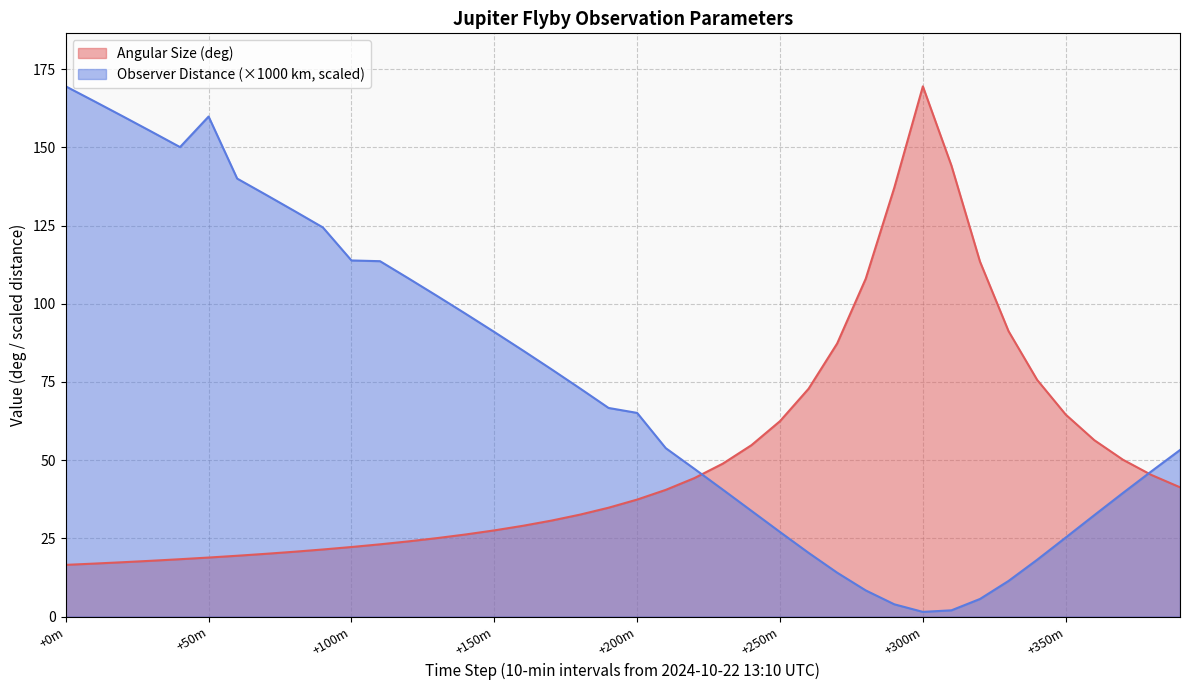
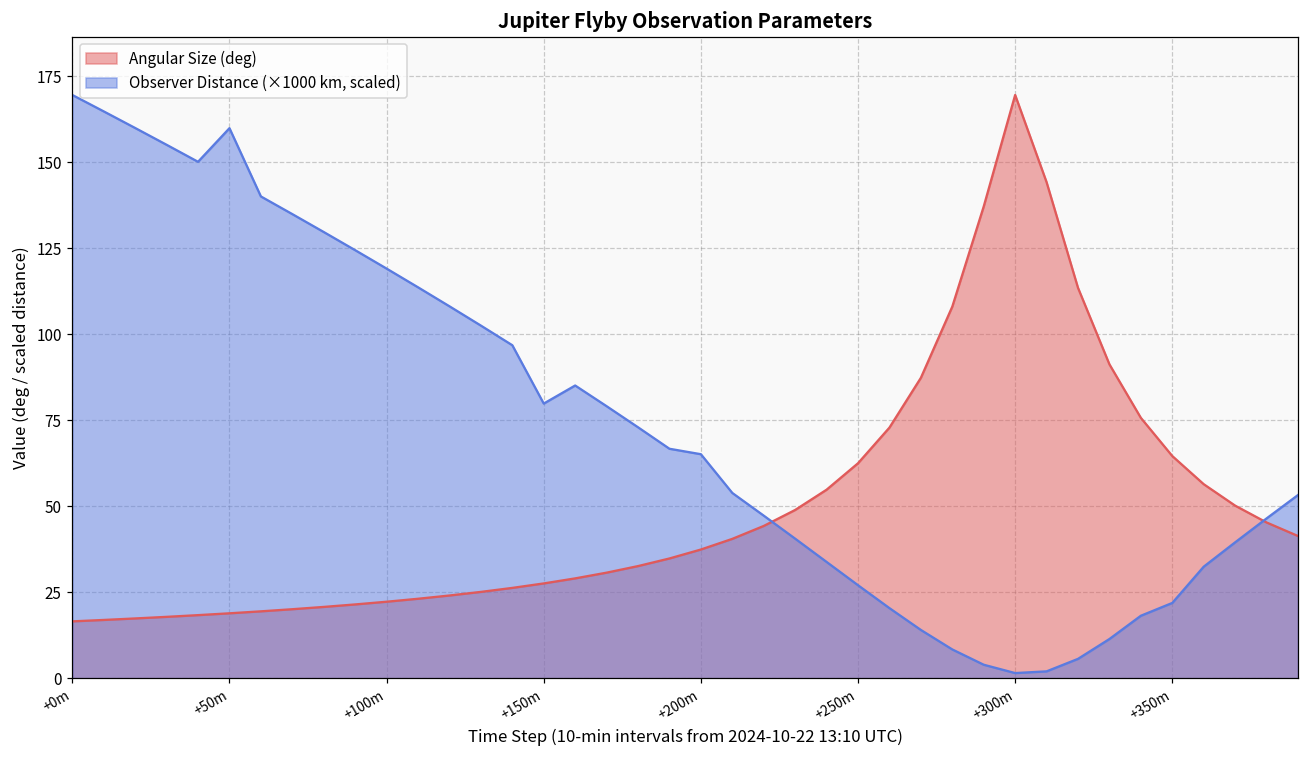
  {
    "Angular Size (deg)": {
      "+0m": 17,
      "+50m": 19,
      "+100m": 22,
      "+150m": 28,
      "+200m": 37,
      "+250m": 62,
      "+300m": 169,
      "+350m": 65
    },
    "Observer Distance (×1000 km, scaled)": {
      "+0m": 169,
      "+50m": 160,
-     "+100m": 114,
-     "+150m": 91,
+     "+100m": 119,
+     "+150m": 80,
      "+200m": 65,
      "+250m": 27,
      "+300m": 1,
-     "+350m": 25
+     "+350m": 22
    }
  }
